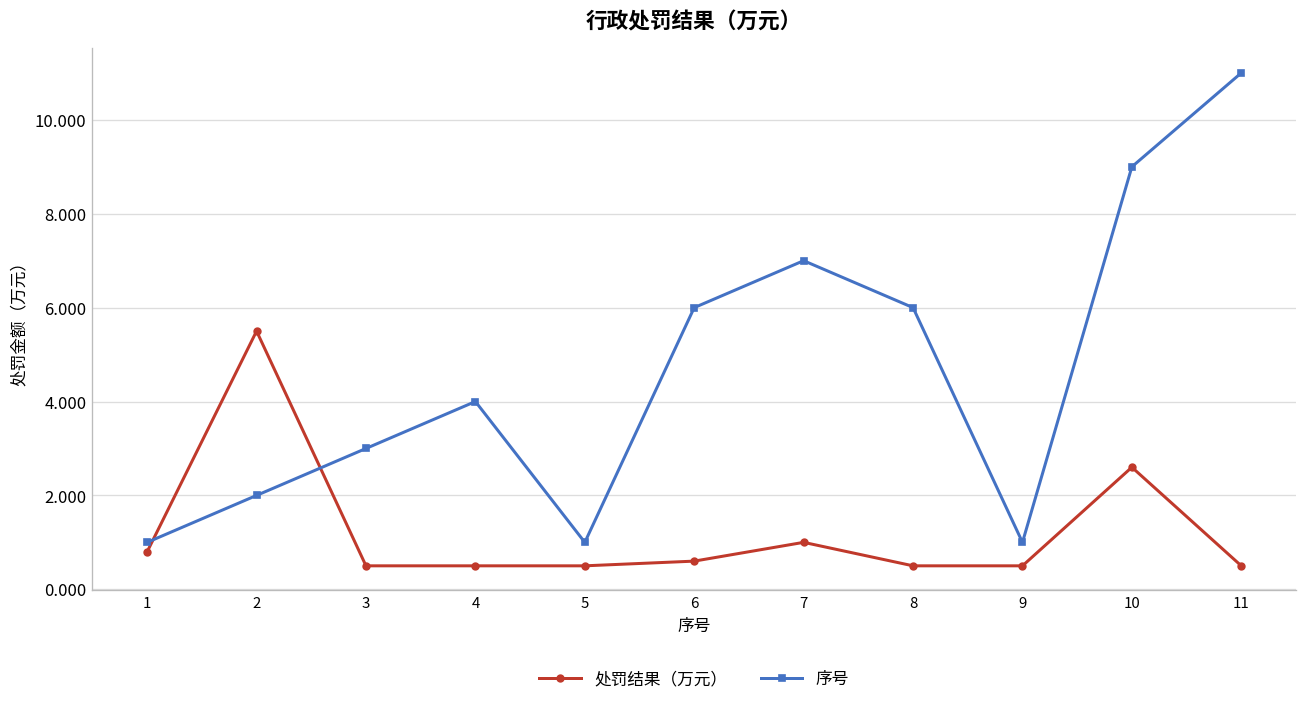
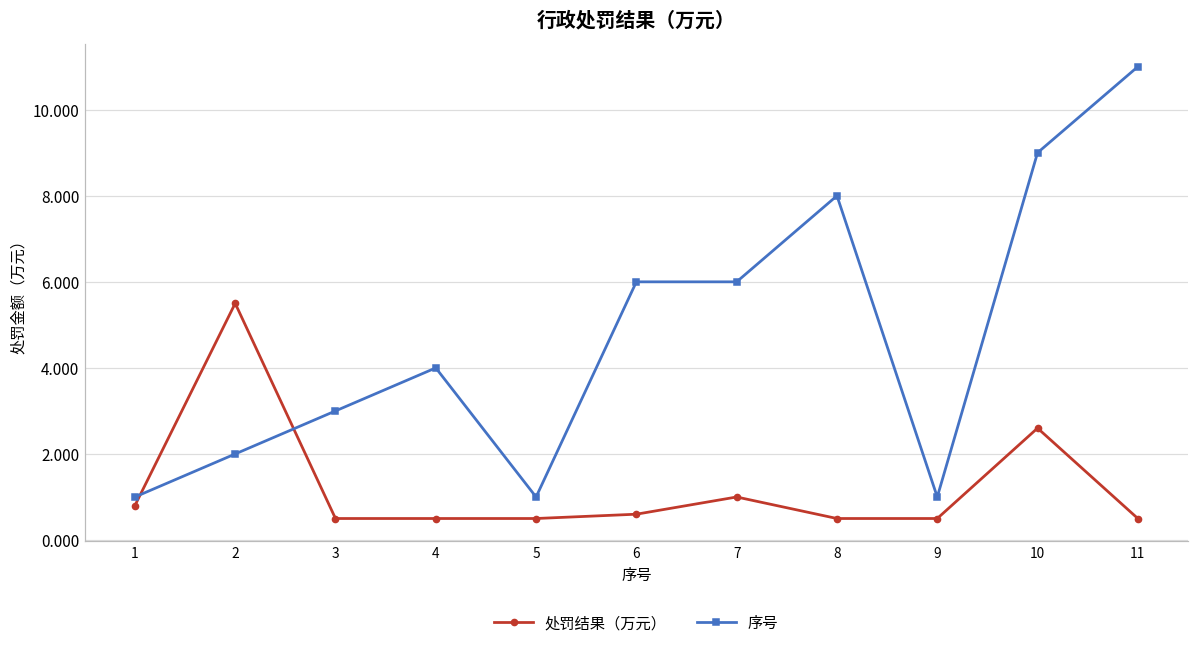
  {
    "处罚结果（万元）": {
      "1": 0.8,
      "2": 5.5,
      "3": 0.5,
      "4": 0.5,
      "5": 0.5,
      "6": 0.6,
      "7": 1,
      "8": 0.5,
      "9": 0.5,
      "10": 2.6,
      "11": 0.5
    },
    "序号": {
      "1": 1,
      "2": 2,
      "3": 3,
      "4": 4,
      "5": 1,
      "6": 6,
-     "7": 7,
-     "8": 6,
+     "7": 6,
+     "8": 8,
      "9": 1,
      "10": 9,
      "11": 11
    }
  }
